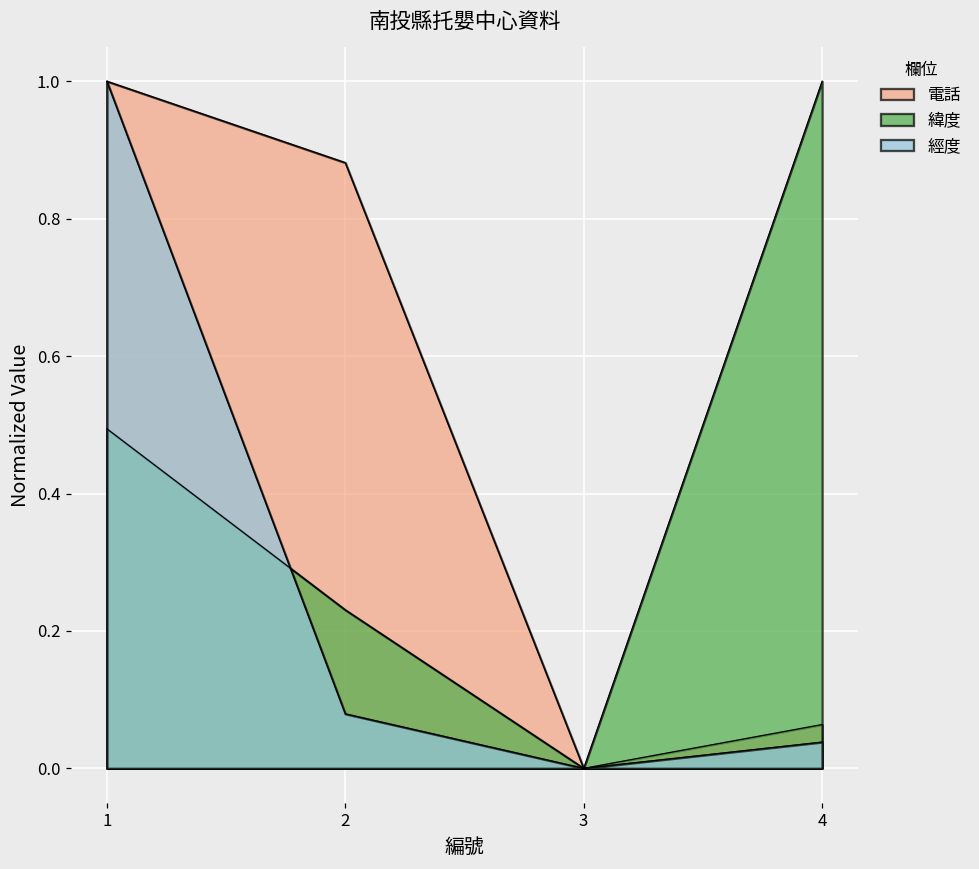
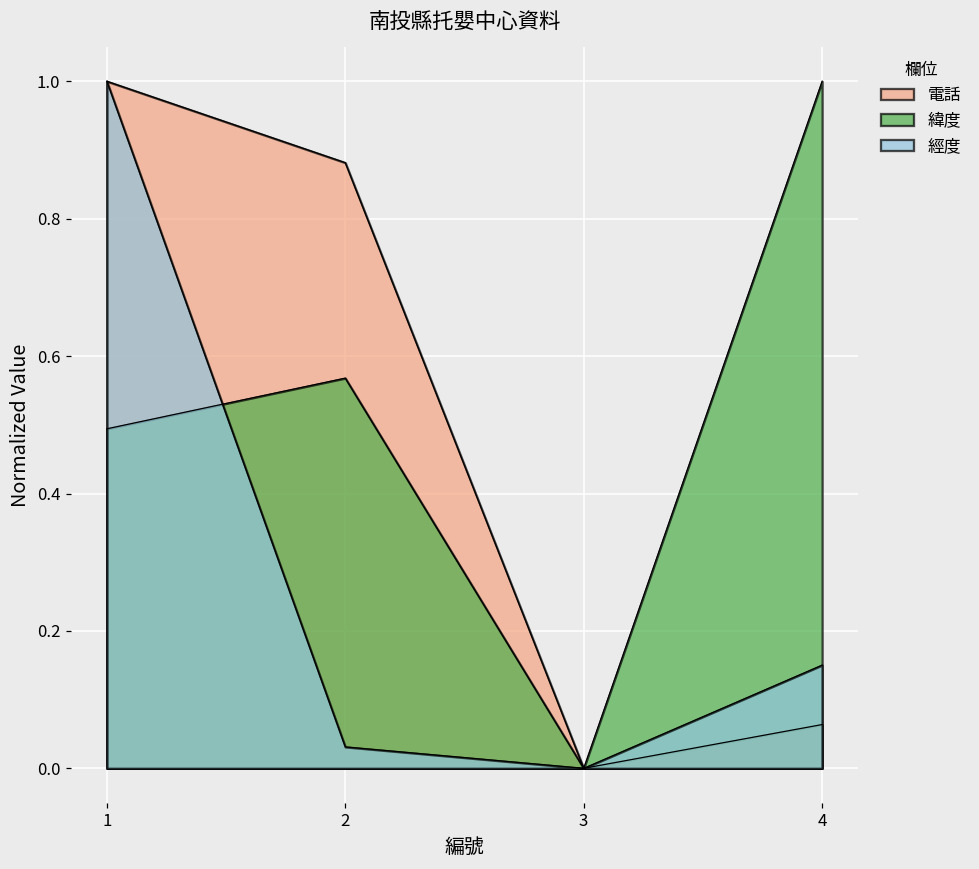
  {
    "電話": {
      "2": 0.88,
      "4": 0.06
    },
    "緯度": {
      "1": 0.49,
-     "2": 0.23,
+     "2": 0.57,
      "4": 1.00
    },
    "經度": {
-     "2": 0.08,
-     "4": 0.04
+     "2": 0.03,
+     "4": 0.15
    }
  }
